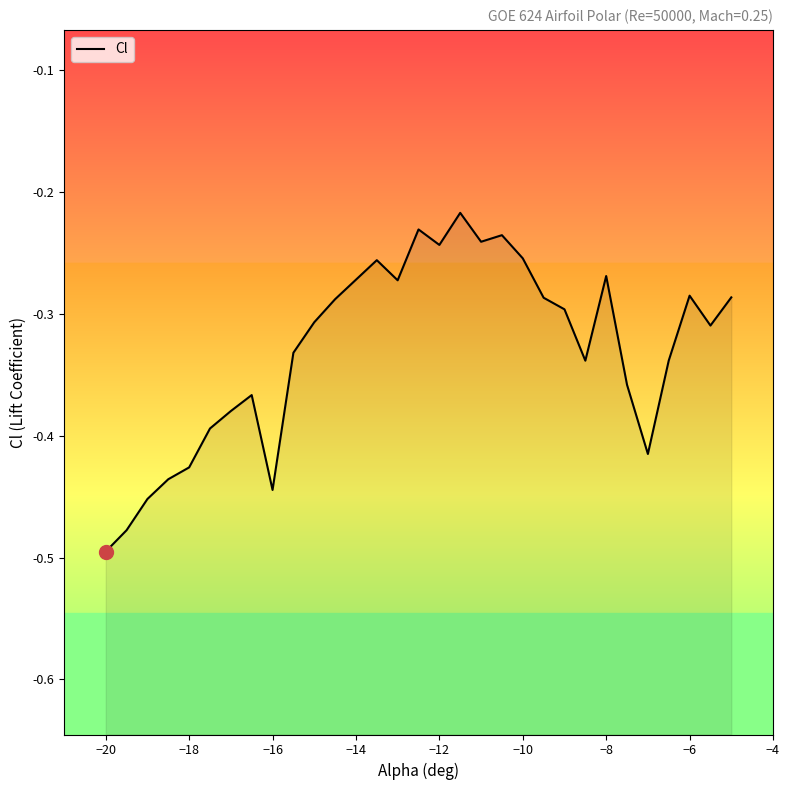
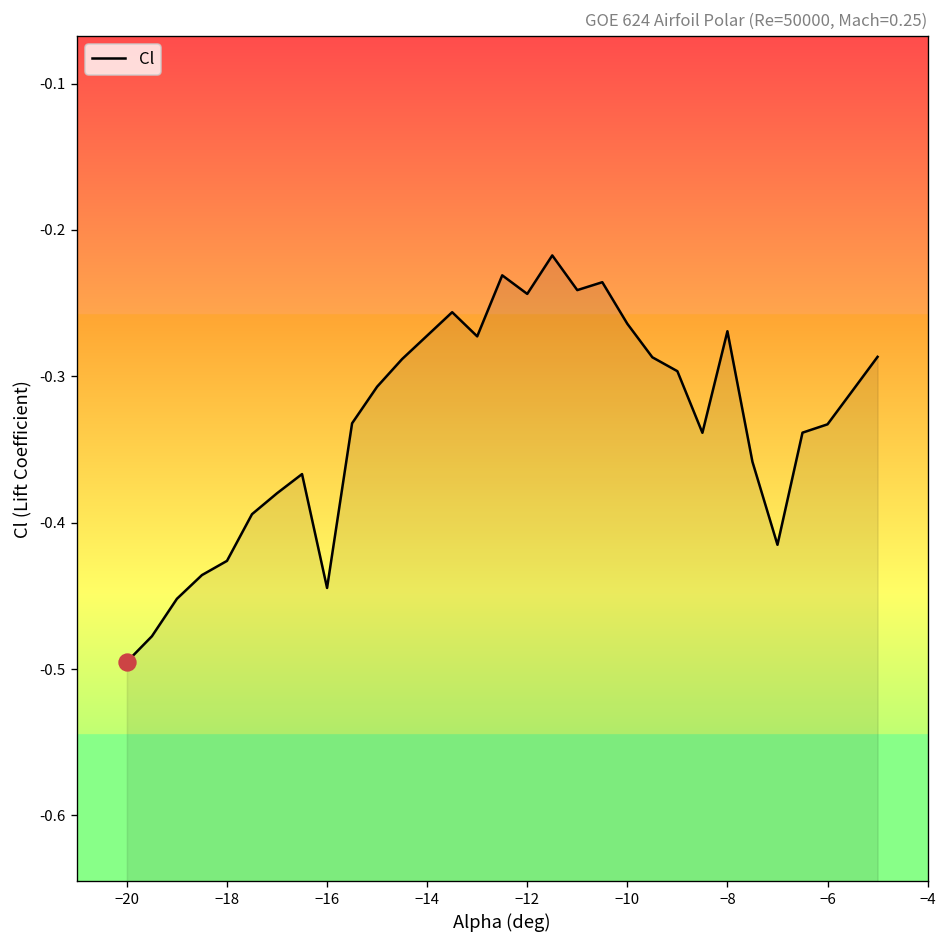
  {
    "Cl": {
      "−18": -0.426,
      "−16": -0.445,
      "−12": -0.244,
-     "−10": -0.255,
+     "−10": -0.264,
      "−8": -0.269,
-     "−6": -0.285
+     "−6": -0.333
    }
  }
